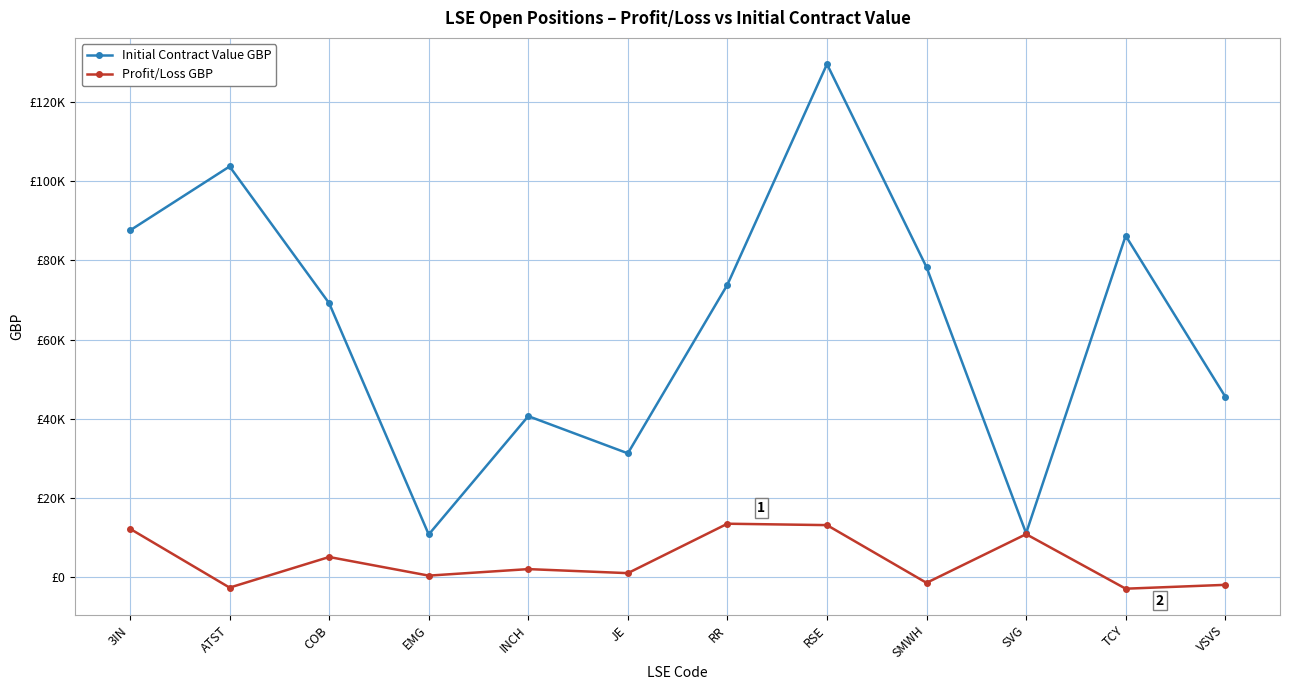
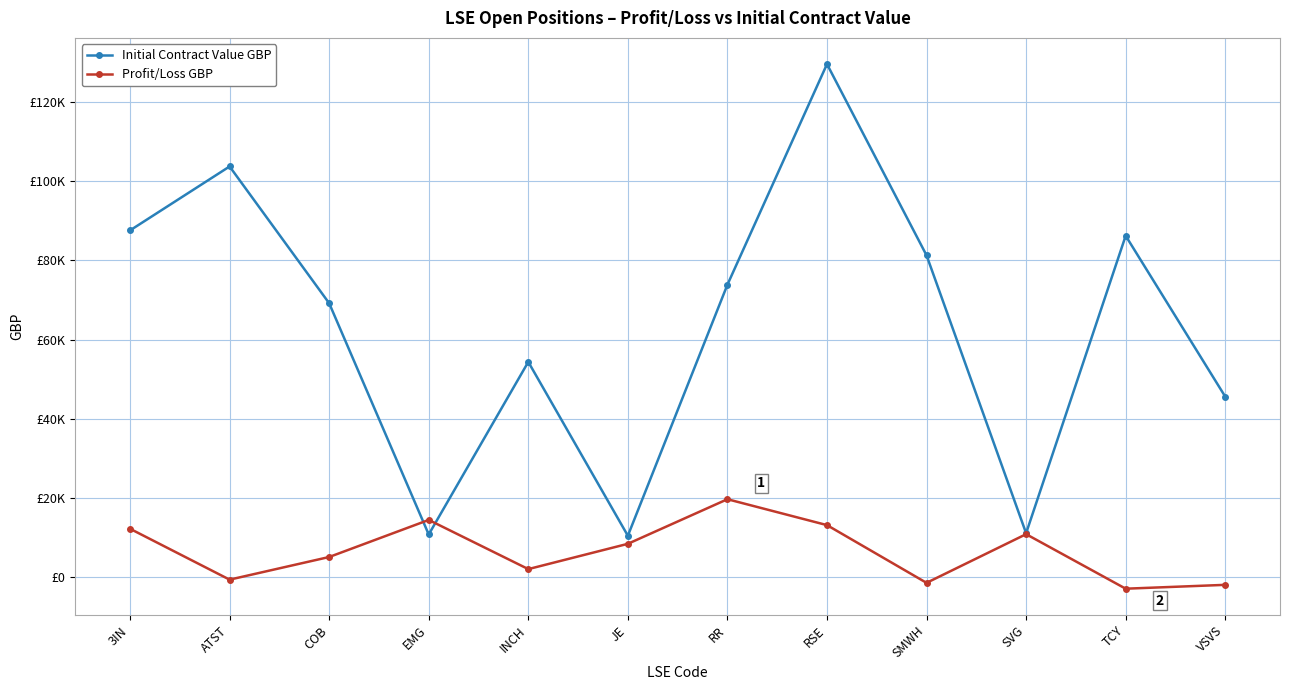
  {
    "Initial Contract Value GBP": {
      "3IN": "£88000",
      "ATST": "£104000",
      "COB": "£69000",
      "EMG": "£11000",
-     "INCH": "£41000",
-     "JE": "£31000",
+     "INCH": "£54000",
+     "JE": "£10000",
      "RR": "£74000",
      "RSE": "£130000",
-     "SMWH": "£78000",
+     "SMWH": "£81000",
      "TCY": "£86000",
      "VSVS": "£46000"
    },
    "Profit/Loss GBP": {
      "3IN": "£12000",
-     "ATST": "£-3000",
+     "ATST": "£-1000",
      "COB": "£5000",
-     "EMG": "£0",
+     "EMG": "£14000",
      "INCH": "£2000",
-     "JE": "£1000",
-     "RR": "£13000",
+     "JE": "£8000",
+     "RR": "£20000",
      "RSE": "£13000",
      "SMWH": "£-2000",
      "TCY": "£-3000",
      "VSVS": "£-2000"
    }
  }
